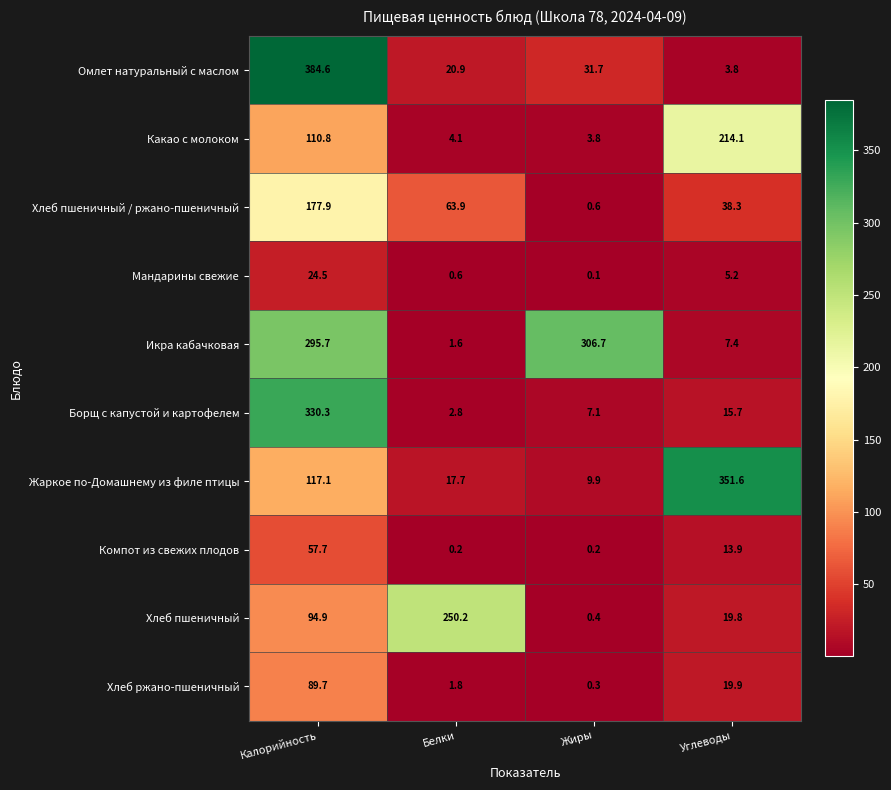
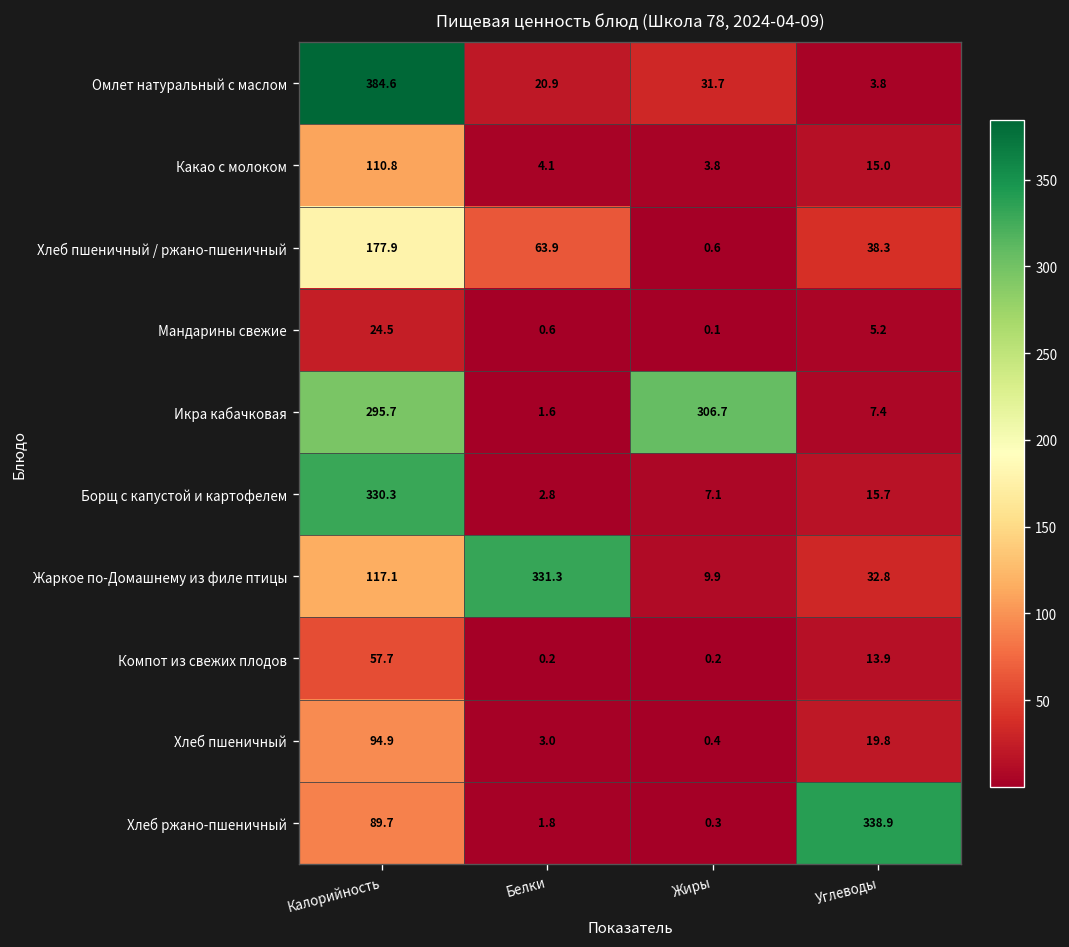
  {
    "Омлет натуральный с маслом": {
      "Калорийность": 384.6,
      "Белки": 20.9,
      "Жиры": 31.7,
      "Углеводы": 3.8
    },
    "Какао с молоком": {
      "Калорийность": 110.8,
      "Белки": 4.1,
      "Жиры": 3.8,
-     "Углеводы": 214.1
+     "Углеводы": 15.0
    },
    "Хлеб пшеничный / ржано-пшеничный": {
      "Калорийность": 177.9,
      "Белки": 63.9,
      "Жиры": 0.6,
      "Углеводы": 38.3
    },
    "Мандарины свежие": {
      "Калорийность": 24.5,
      "Белки": 0.6,
      "Жиры": 0.1,
      "Углеводы": 5.2
    },
    "Икра кабачковая": {
      "Калорийность": 295.7,
      "Белки": 1.6,
      "Жиры": 306.7,
      "Углеводы": 7.4
    },
    "Борщ с капустой и картофелем": {
      "Калорийность": 330.3,
      "Белки": 2.8,
      "Жиры": 7.1,
      "Углеводы": 15.7
    },
    "Жаркое по-Домашнему из филе птицы": {
      "Калорийность": 117.1,
-     "Белки": 17.7,
+     "Белки": 331.3,
      "Жиры": 9.9,
-     "Углеводы": 351.6
+     "Углеводы": 32.8
    },
    "Компот из свежих плодов": {
      "Калорийность": 57.7,
      "Белки": 0.2,
      "Жиры": 0.2,
      "Углеводы": 13.9
    },
    "Хлеб пшеничный": {
      "Калорийность": 94.9,
-     "Белки": 250.2,
+     "Белки": 3.0,
      "Жиры": 0.4,
      "Углеводы": 19.8
    },
    "Хлеб ржано-пшеничный": {
      "Калорийность": 89.7,
      "Белки": 1.8,
      "Жиры": 0.3,
-     "Углеводы": 19.9
+     "Углеводы": 338.9
    }
  }
